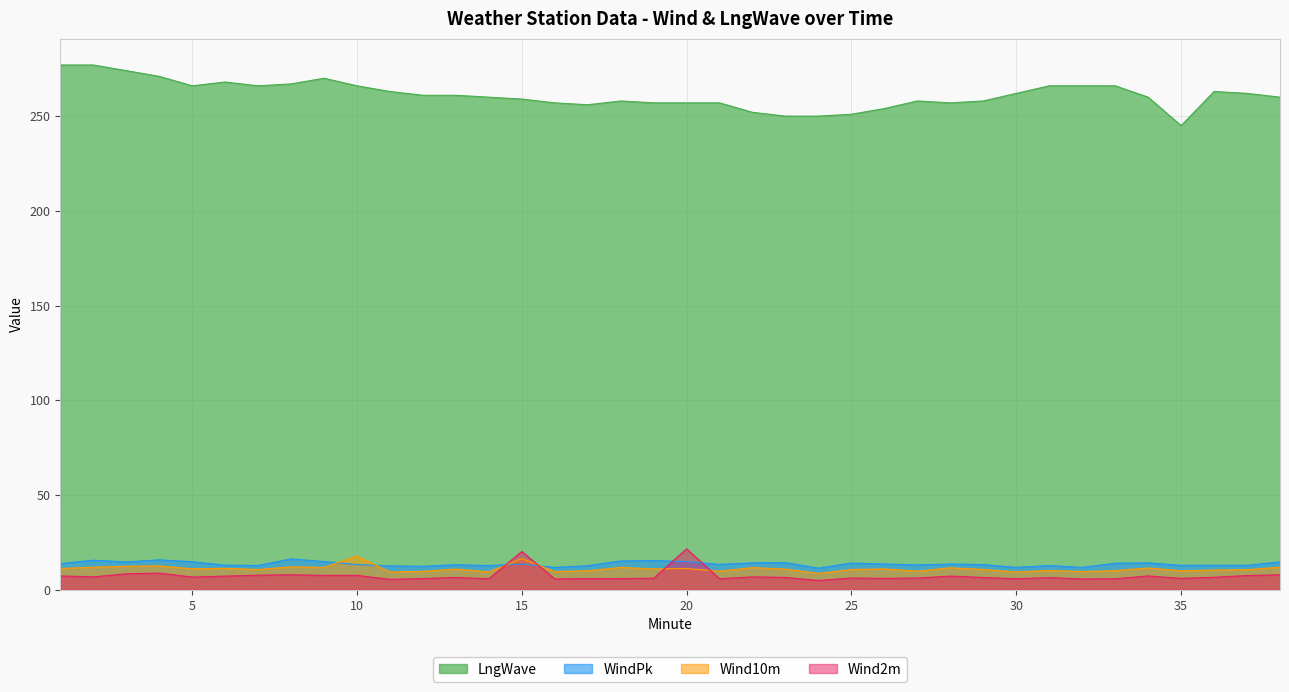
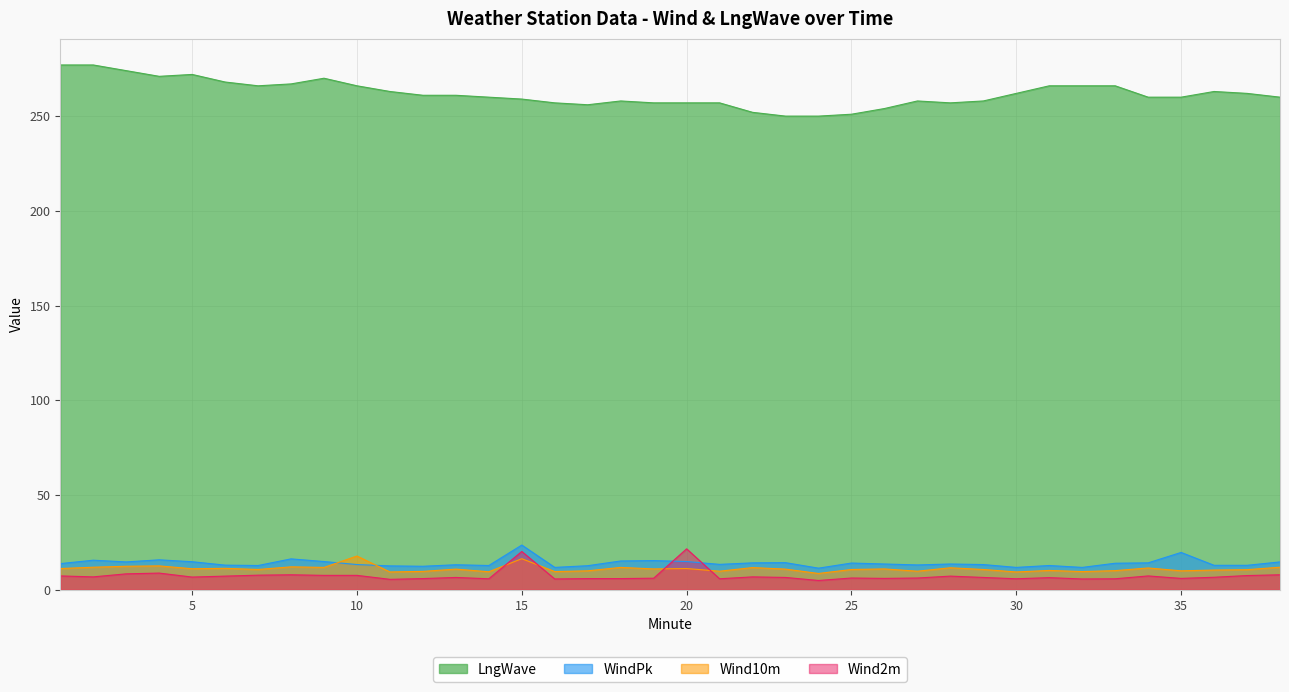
  {
    "LngWave": {
-     "5": 266,
+     "5": 272,
      "10": 266,
      "15": 259,
      "20": 257,
      "25": 251,
      "30": 262,
-     "35": 245
+     "35": 260
    },
    "WindPk": {
      "5": 15,
      "10": 13,
-     "15": 14,
+     "15": 24,
      "20": 15,
      "25": 14,
      "30": 12,
-     "35": 13
+     "35": 20
    },
    "Wind10m": {
      "5": 11,
      "10": 18,
      "15": 16,
      "20": 11,
      "25": 11,
      "30": 9,
      "35": 10
    },
    "Wind2m": {
      "5": 7,
      "10": 8,
      "15": 20,
      "20": 22,
      "25": 6,
      "30": 6,
      "35": 6
    }
  }
